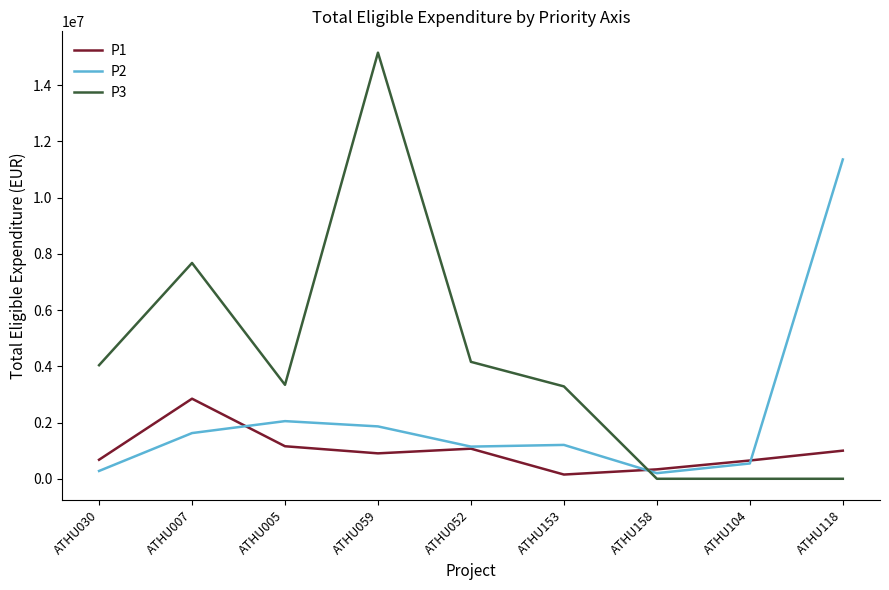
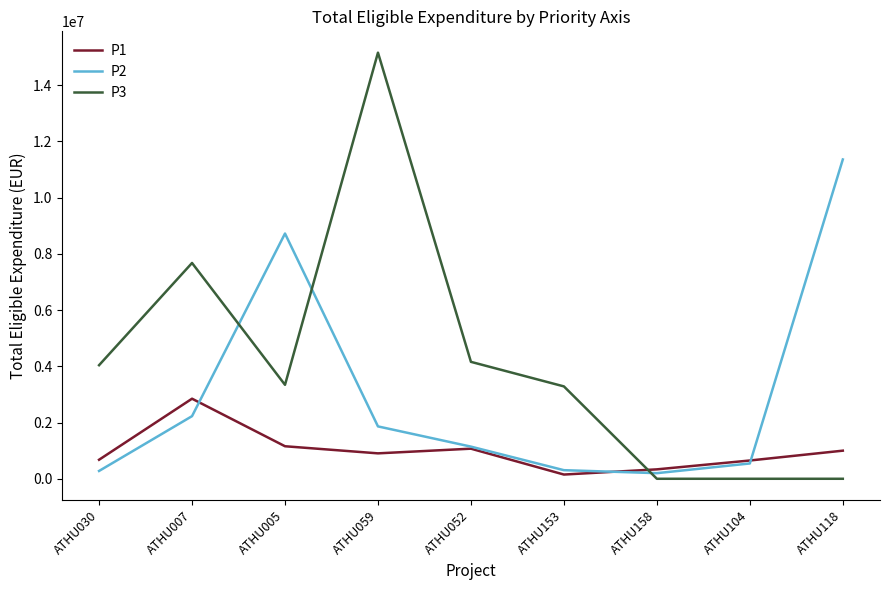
  {
    "P1": {
      "ATHU030": 700000,
      "ATHU007": 2800000,
      "ATHU005": 1200000,
      "ATHU059": 900000,
      "ATHU153": 200000,
      "ATHU158": 300000,
      "ATHU104": 700000,
      "ATHU118": 1000000
    },
    "P2": {
      "ATHU030": 300000,
-     "ATHU007": 1600000,
-     "ATHU005": 2100000,
+     "ATHU007": 2200000,
+     "ATHU005": 8700000,
      "ATHU059": 1900000,
-     "ATHU153": 1200000,
+     "ATHU153": 300000,
      "ATHU158": 200000,
      "ATHU104": 500000,
      "ATHU118": 11400000
    },
    "P3": {
      "ATHU030": 4000000,
      "ATHU007": 7700000,
      "ATHU005": 3300000,
      "ATHU059": 15200000,
      "ATHU052": 4200000,
      "ATHU153": 3300000,
      "ATHU158": 0,
      "ATHU104": 0,
      "ATHU118": 0
    }
  }
